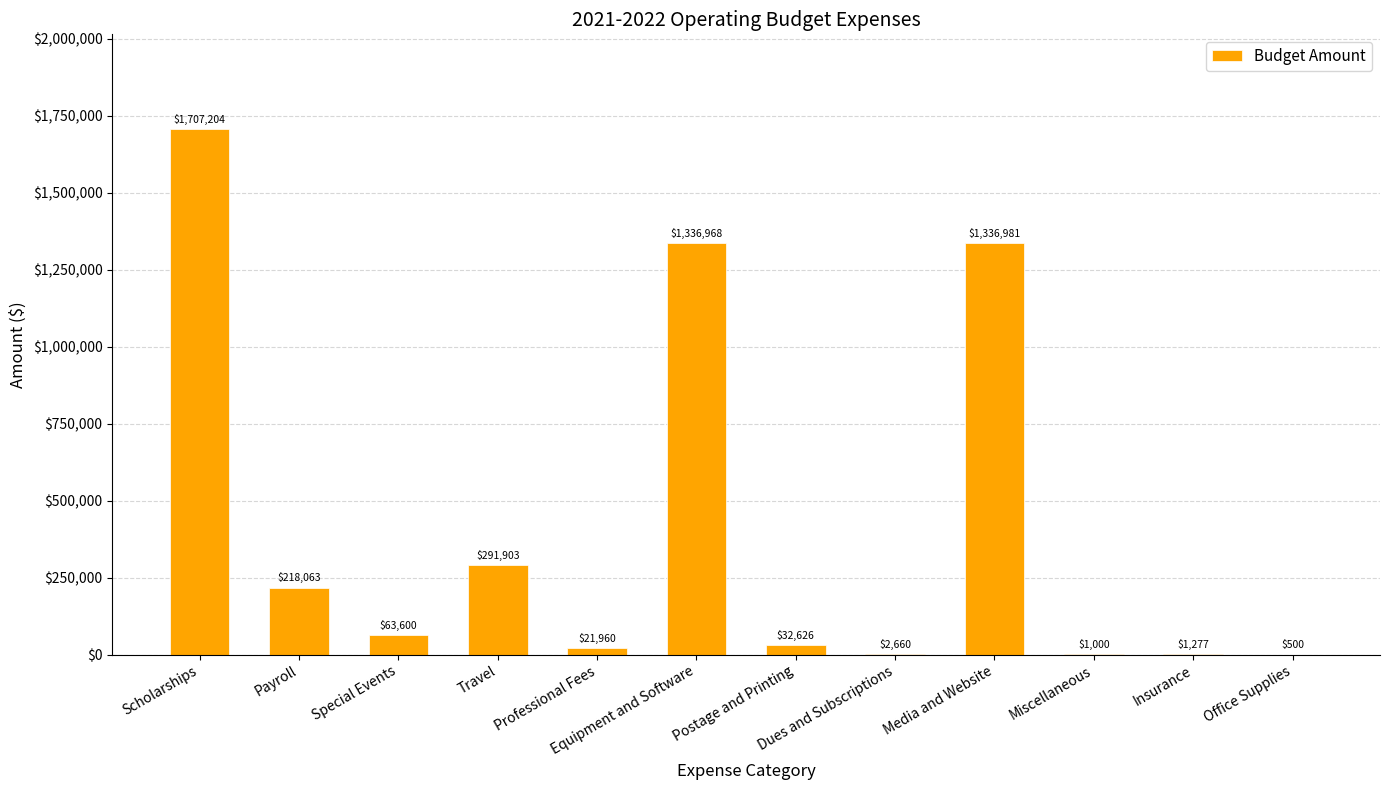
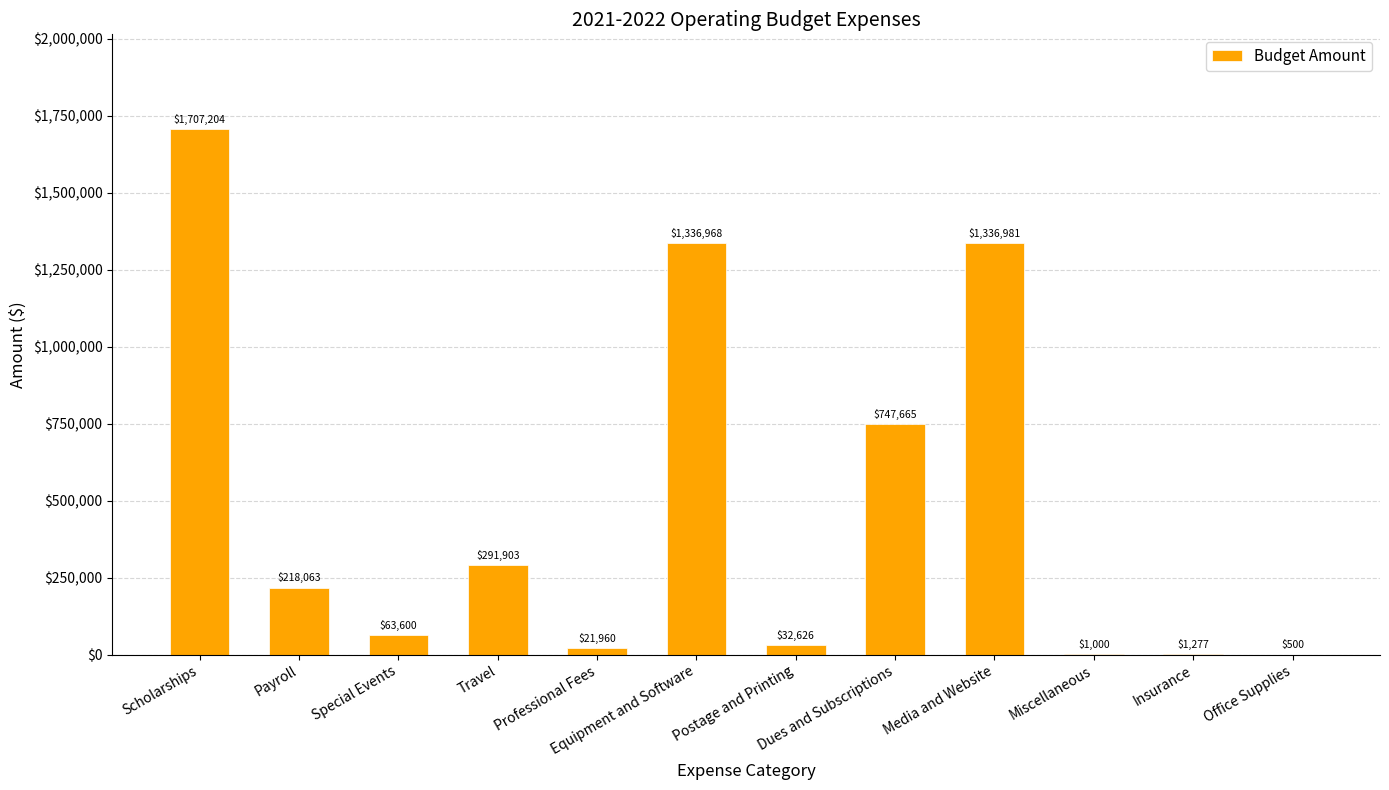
  {
    "Scholarships": "$1,707,204",
    "Payroll": "$218,063",
    "Special Events": "$63,600",
    "Travel": "$291,903",
    "Professional Fees": "$21,960",
    "Equipment and Software": "$1,336,968",
    "Postage and Printing": "$32,626",
-   "Dues and Subscriptions": "$2,660",
+   "Dues and Subscriptions": "$747,665",
    "Media and Website": "$1,336,981",
    "Miscellaneous": "$1,000",
    "Insurance": "$1,277",
    "Office Supplies": "$500"
  }
